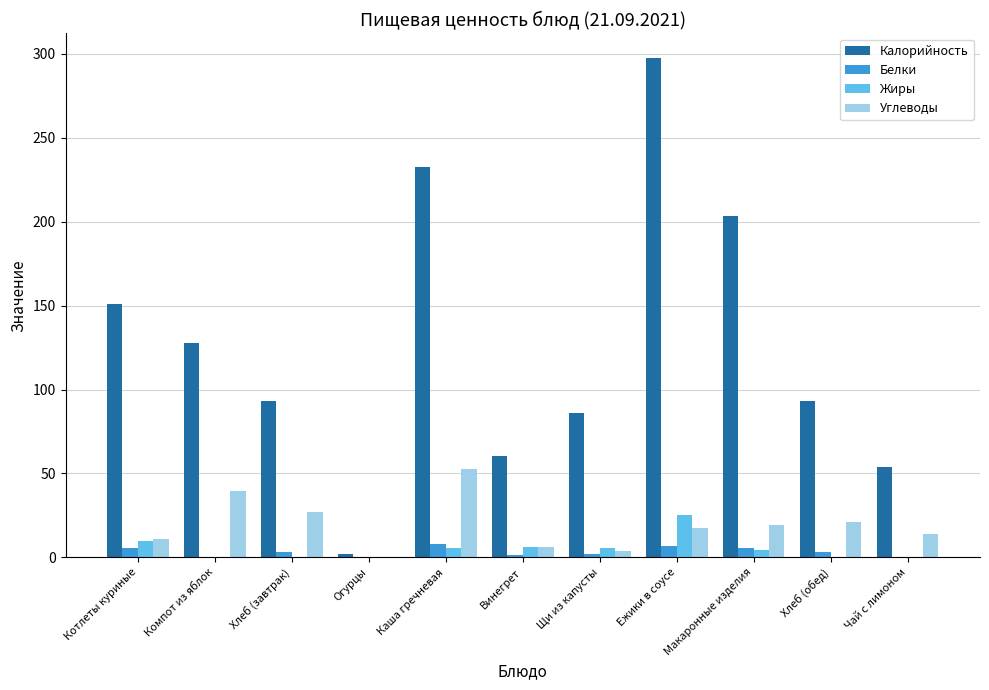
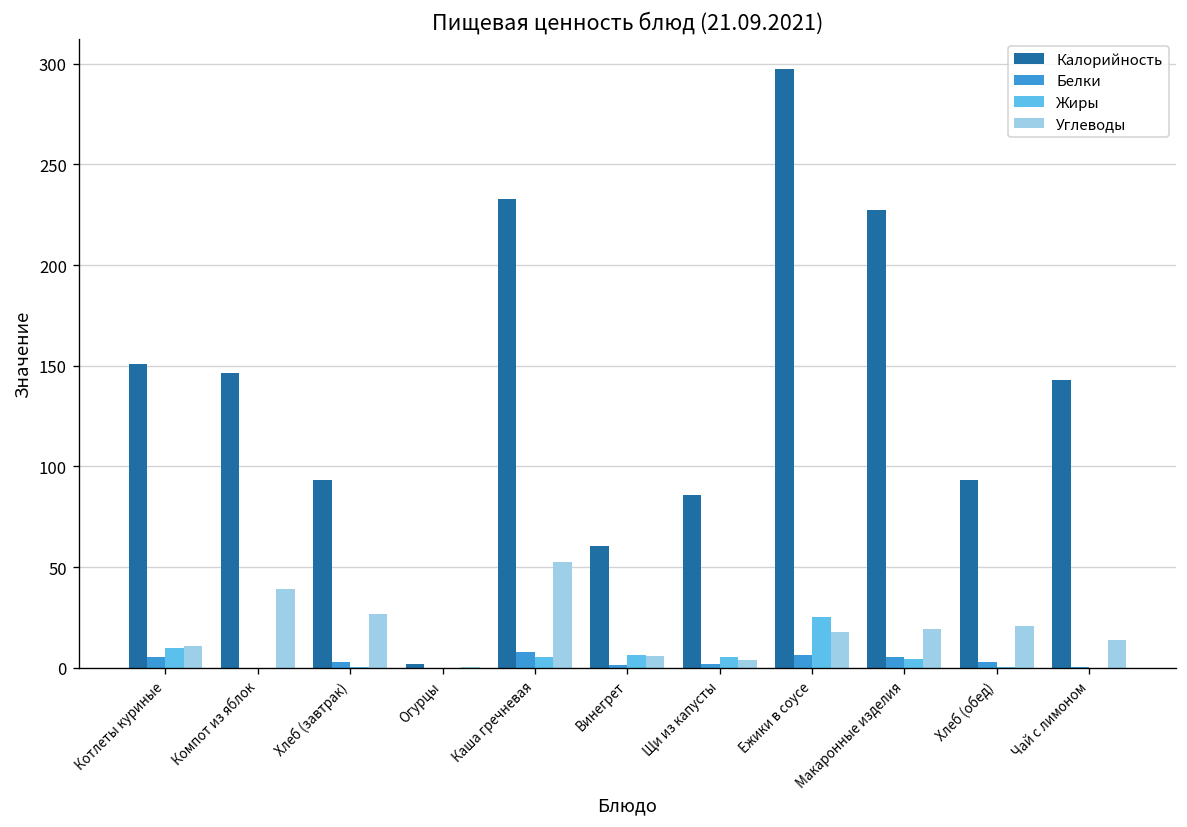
  {
    "Калорийность": {
      "Котлеты куриные": 151,
-     "Компот из яблок": 128,
+     "Компот из яблок": 147,
      "Хлеб (завтрак)": 93,
      "Огурцы": 2,
      "Каша гречневая": 233,
      "Винегрет": 60,
      "Щи из капусты": 86,
      "Ежики в соусе": 297,
-     "Макаронные изделия": 203,
+     "Макаронные изделия": 227,
      "Хлеб (обед)": 93,
-     "Чай с лимоном": 54
+     "Чай с лимоном": 143
    },
    "Углеводы": {
      "Котлеты куриные": 11,
      "Компот из яблок": 39,
      "Хлеб (завтрак)": 27,
      "Каша гречневая": 53,
      "Винегрет": 6,
      "Щи из капусты": 4,
      "Ежики в соусе": 18,
      "Макаронные изделия": 19,
      "Хлеб (обед)": 21,
      "Чай с лимоном": 14
    }
  }
